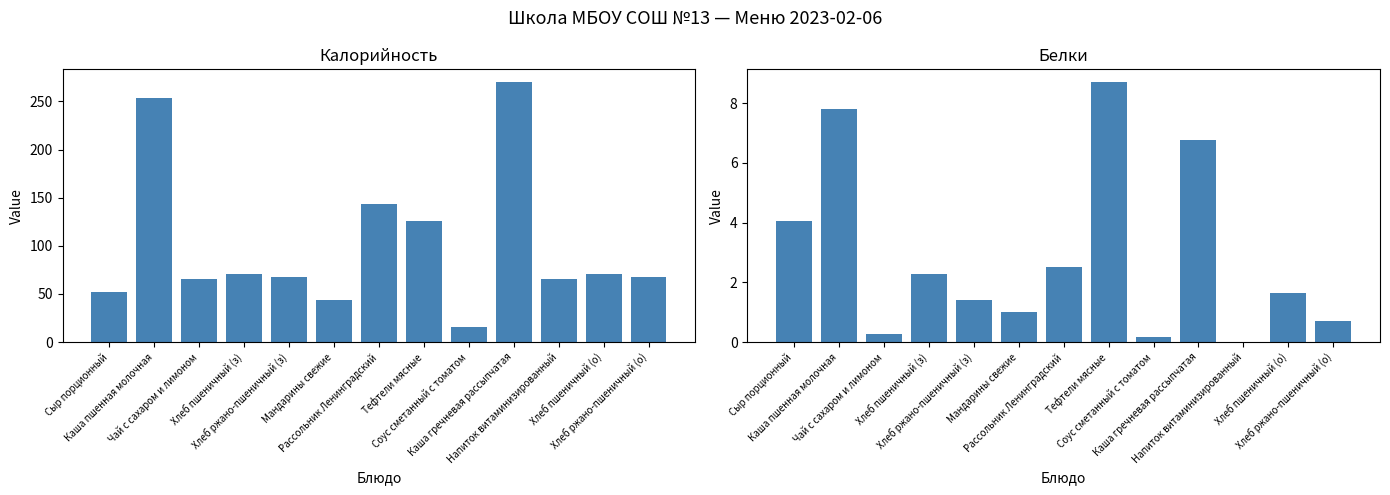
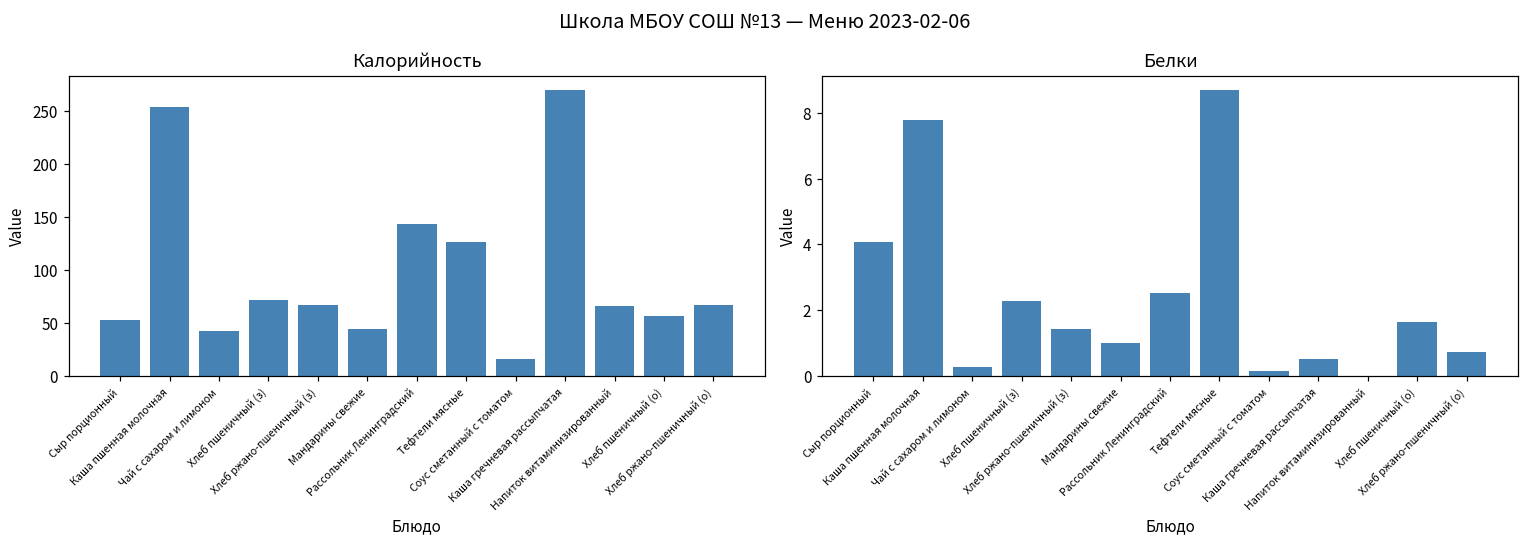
  {
    "Калорийность": {
      "Сыр порционный": 50,
      "Каша пшенная молочная": 250,
-     "Чай с сахаром и лимоном": 70,
+     "Чай с сахаром и лимоном": 40,
      "Хлеб пшеничный (з)": 70,
      "Хлеб ржано-пшеничный (з)": 70,
      "Мандарины свежие": 40,
      "Рассольник Ленинградский": 140,
      "Тефтели мясные": 130,
      "Соус сметанный с томатом": 20,
      "Каша гречневая рассыпчатая": 270,
      "Напиток витаминизированный": 70,
-     "Хлеб пшеничный (о)": 70,
+     "Хлеб пшеничный (о)": 60,
      "Хлеб ржано-пшеничный (о)": 70
    },
    "Белки": {
      "Сыр порционный": 4.1,
      "Каша пшенная молочная": 7.8,
      "Чай с сахаром и лимоном": 0.3,
      "Хлеб пшеничный (з)": 2.3,
      "Хлеб ржано-пшеничный (з)": 1.4,
      "Мандарины свежие": 1.0,
      "Рассольник Ленинградский": 2.5,
      "Тефтели мясные": 8.7,
      "Соус сметанный с томатом": 0.2,
-     "Каша гречневая рассыпчатая": 6.8,
+     "Каша гречневая рассыпчатая": 0.5,
      "Напиток витаминизированный": 0.0,
      "Хлеб пшеничный (о)": 1.6,
      "Хлеб ржано-пшеничный (о)": 0.7
    }
  }
